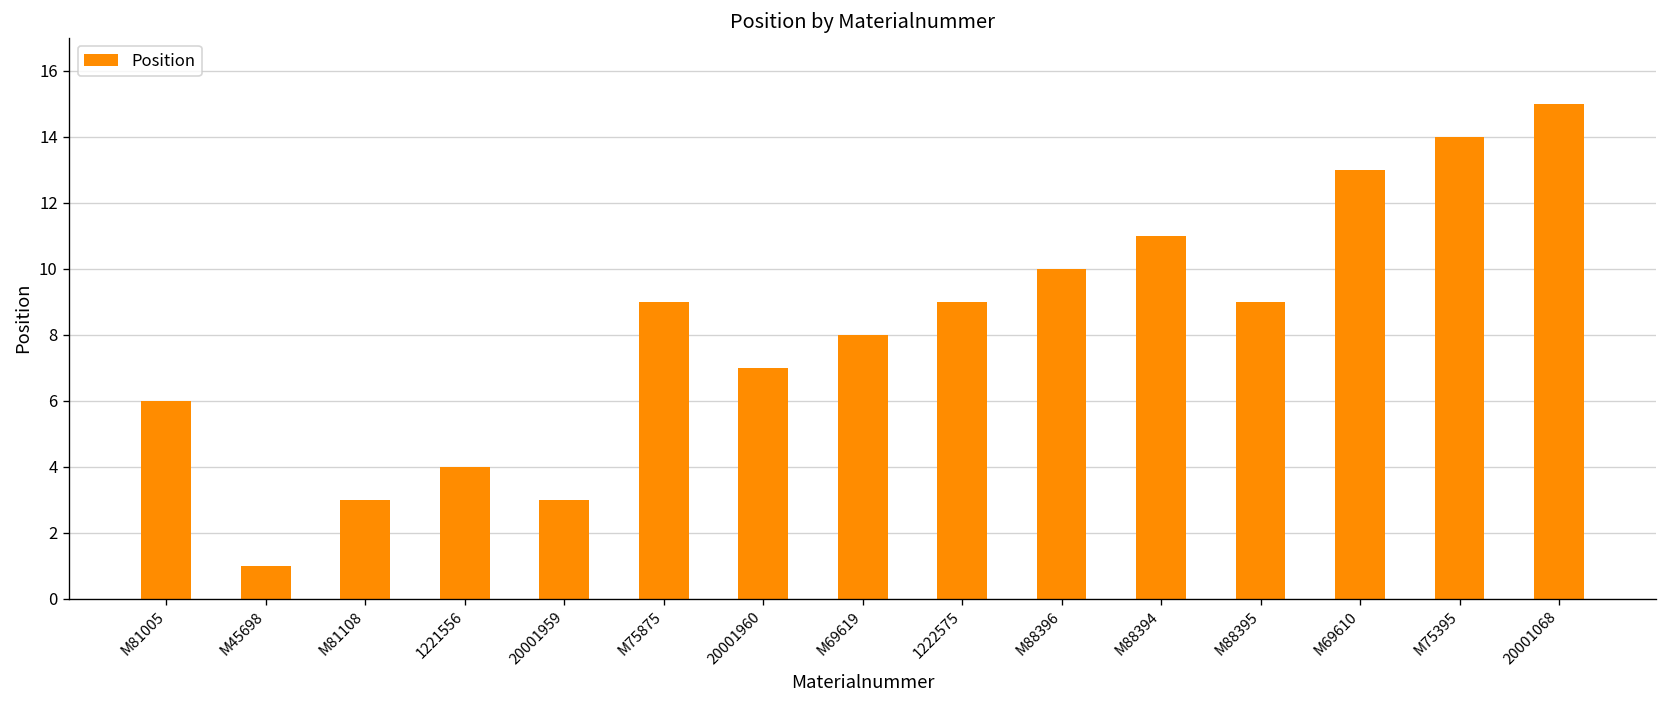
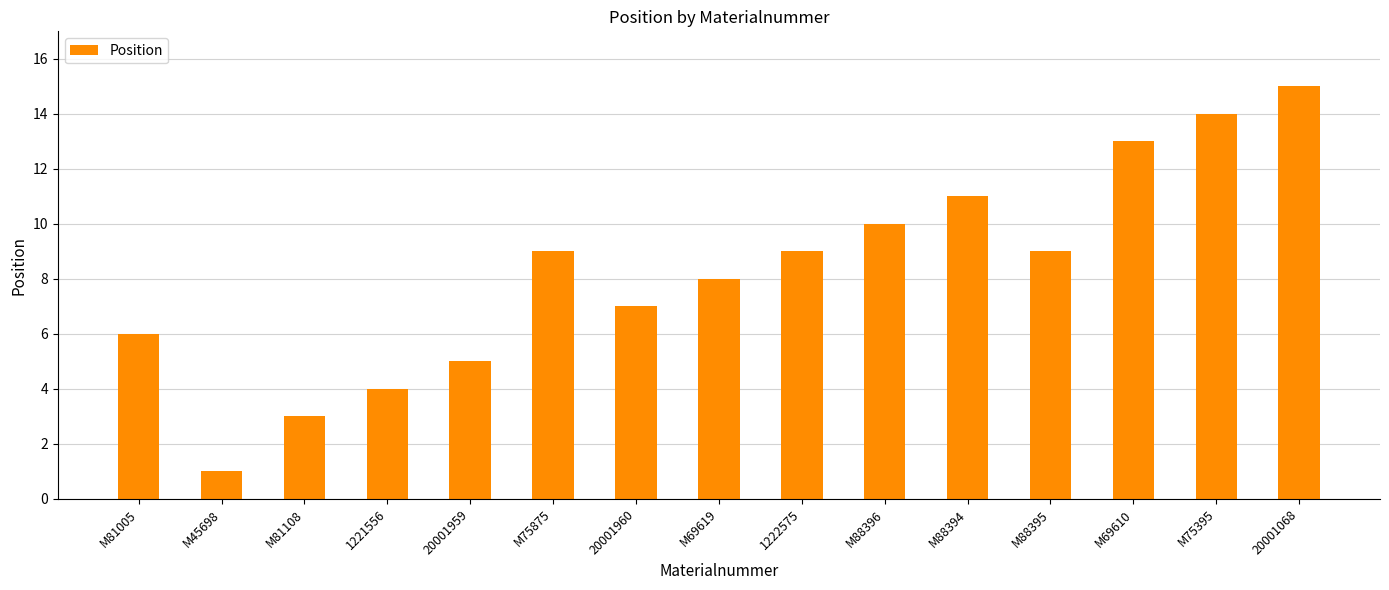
  {
    "M81005": 6,
    "M45698": 1,
    "M81108": 3,
    "1221556": 4,
-   "20001959": 3,
+   "20001959": 5,
    "M75875": 9,
    "20001960": 7,
    "M69619": 8,
    "1222575": 9,
    "M88396": 10,
    "M88394": 11,
    "M88395": 9,
    "M69610": 13,
    "M75395": 14,
    "20001068": 15
  }
